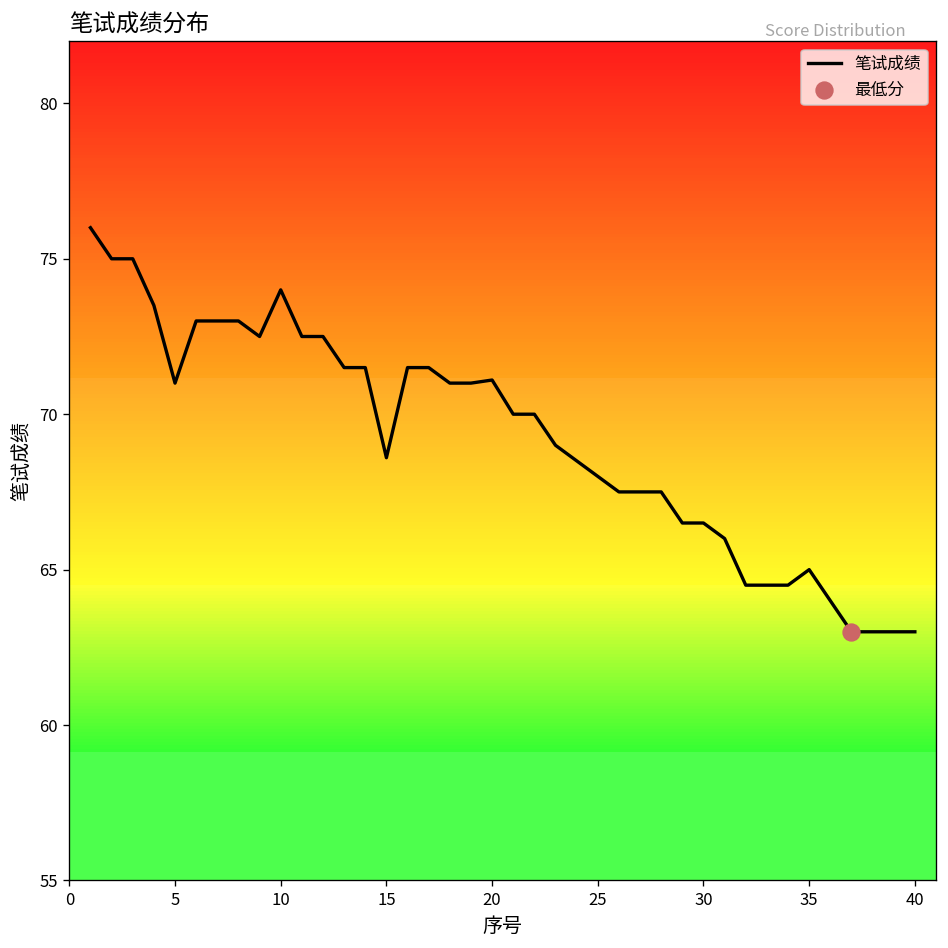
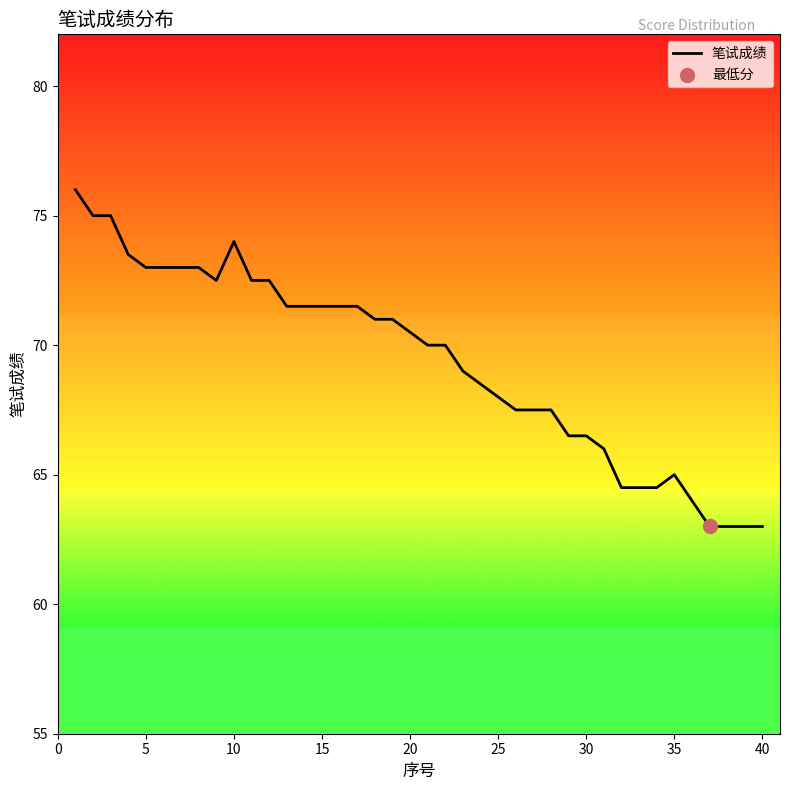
  {
    "笔试成绩": {
-     "5": 71,
+     "5": 73,
      "10": 74.0,
-     "15": 68.6,
-     "20": 71.1,
+     "15": 71.5,
+     "20": 70.5,
      "25": 68.0,
      "30": 66.5,
      "35": 65.0,
      "40": 63.0
    }
  }
